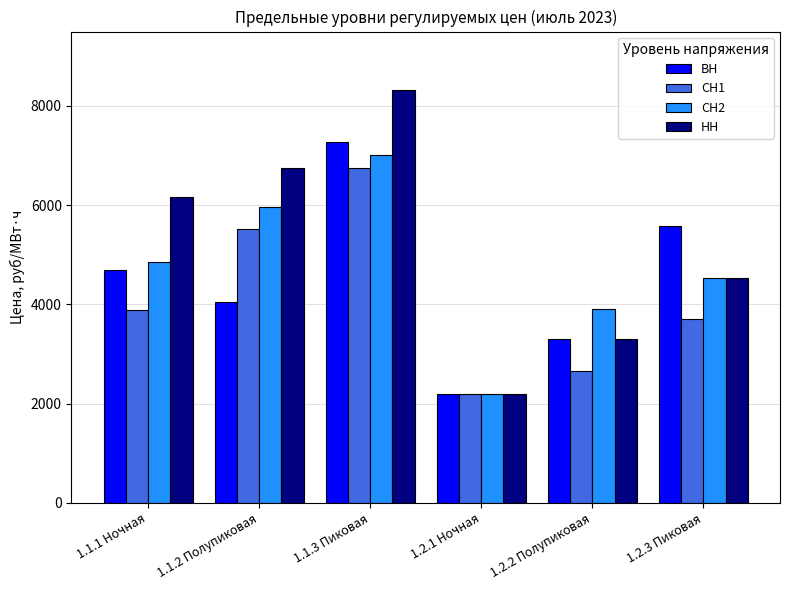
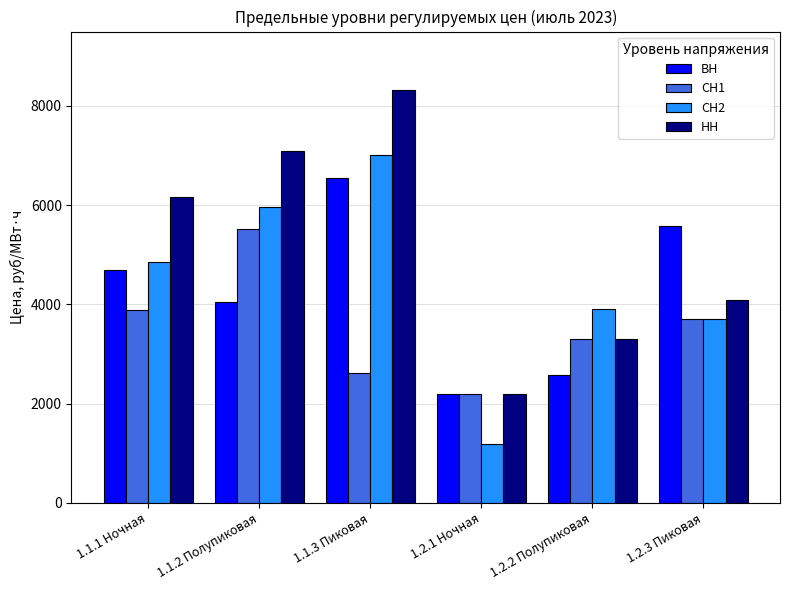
  {
    "ВН": {
      "1.1.1 Ночная": 4700,
      "1.1.2 Полупиковая": 4000,
-     "1.1.3 Пиковая": 7300,
+     "1.1.3 Пиковая": 6500,
      "1.2.1 Ночная": 2200,
-     "1.2.2 Полупиковая": 3300,
+     "1.2.2 Полупиковая": 2600,
      "1.2.3 Пиковая": 5600
    },
    "СН1": {
      "1.1.1 Ночная": 3900,
      "1.1.2 Полупиковая": 5500,
-     "1.1.3 Пиковая": 6800,
+     "1.1.3 Пиковая": 2600,
      "1.2.1 Ночная": 2200,
-     "1.2.2 Полупиковая": 2700,
+     "1.2.2 Полупиковая": 3300,
      "1.2.3 Пиковая": 3700
    },
    "СН2": {
      "1.1.1 Ночная": 4900,
      "1.1.2 Полупиковая": 6000,
      "1.1.3 Пиковая": 7000,
-     "1.2.1 Ночная": 2200,
+     "1.2.1 Ночная": 1200,
      "1.2.2 Полупиковая": 3900,
-     "1.2.3 Пиковая": 4500
+     "1.2.3 Пиковая": 3700
    },
    "НН": {
      "1.1.1 Ночная": 6200,
-     "1.1.2 Полупиковая": 6700,
+     "1.1.2 Полупиковая": 7100,
      "1.1.3 Пиковая": 8300,
      "1.2.1 Ночная": 2200,
      "1.2.2 Полупиковая": 3300,
-     "1.2.3 Пиковая": 4500
+     "1.2.3 Пиковая": 4100
    }
  }
